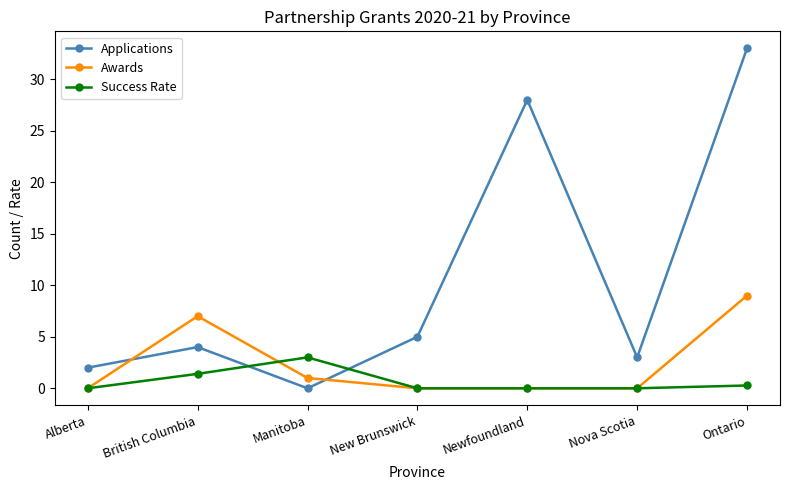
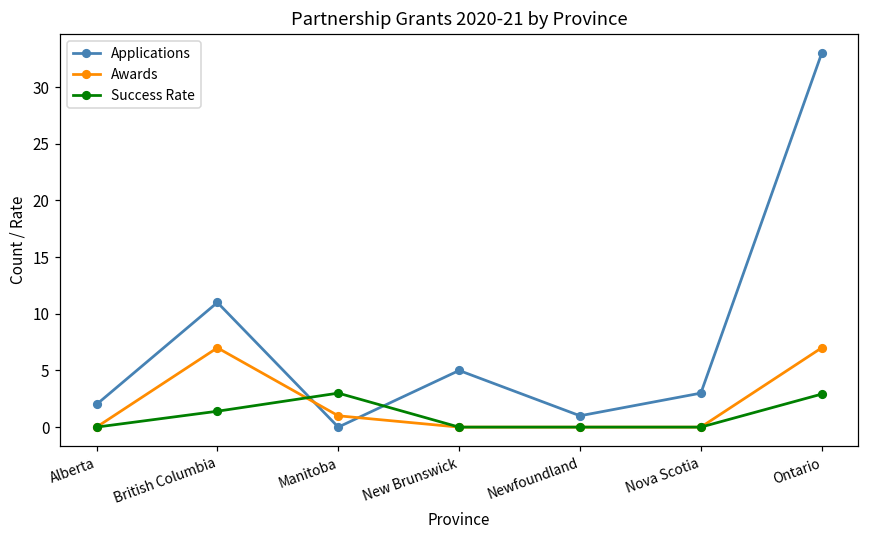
  {
    "Applications": {
      "Alberta": 2,
-     "British Columbia": 4,
+     "British Columbia": 11,
      "Manitoba": 0,
      "New Brunswick": 5,
-     "Newfoundland": 28,
+     "Newfoundland": 1,
      "Nova Scotia": 3,
      "Ontario": 33
    },
    "Awards": {
      "British Columbia": 7,
      "Manitoba": 1,
-     "Ontario": 9
+     "Ontario": 7
    },
    "Success Rate": {
      "British Columbia": 1.4,
      "Manitoba": 3.0,
-     "Ontario": 0.3
+     "Ontario": 2.9
    }
  }
